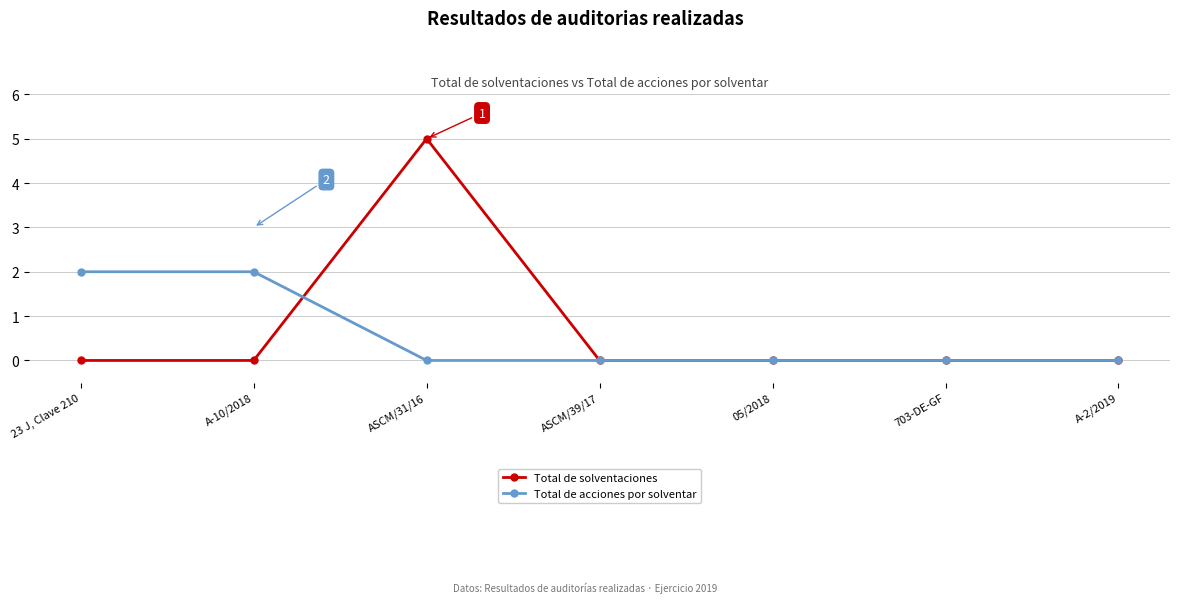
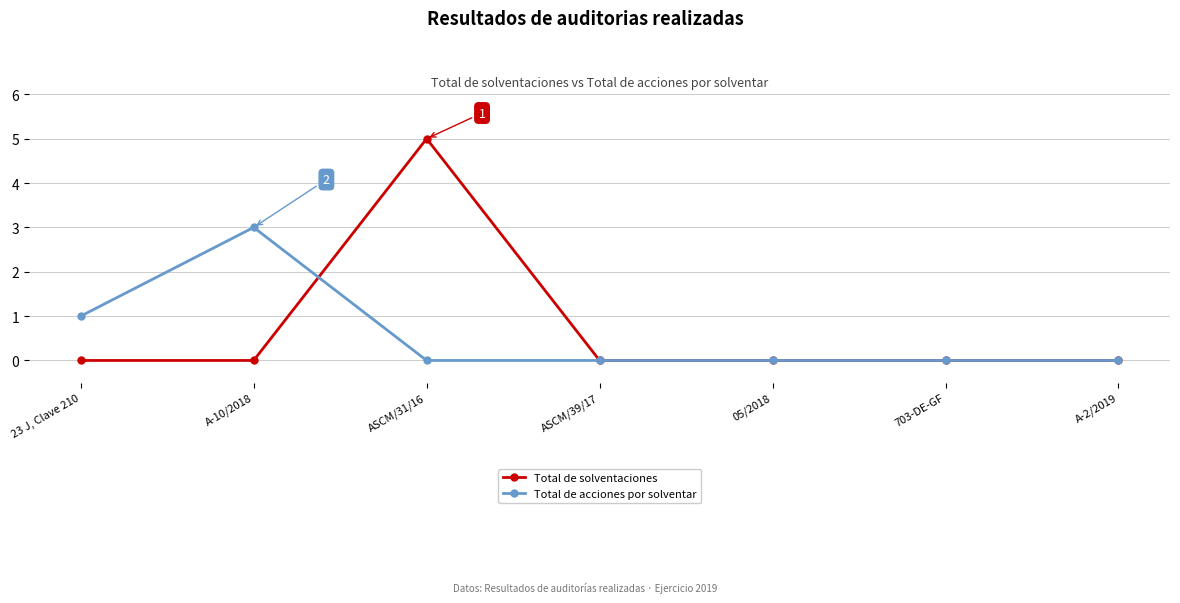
  {
    "Total de solventaciones": {
      "23 J, Clave 210": 0,
      "A-10/2018": 0,
      "ASCM/31/16": 5
    },
    "Total de acciones por solventar": {
-     "23 J, Clave 210": 2,
-     "A-10/2018": 2,
+     "23 J, Clave 210": 1,
+     "A-10/2018": 3,
      "ASCM/31/16": 0
    }
  }
